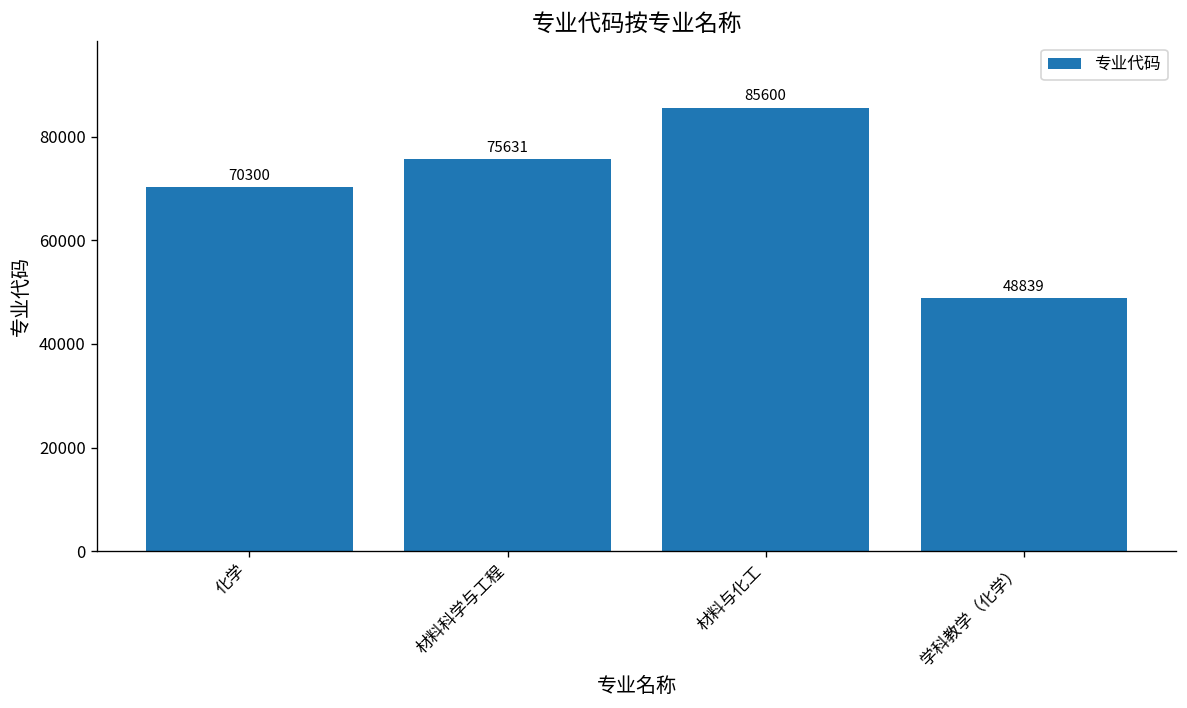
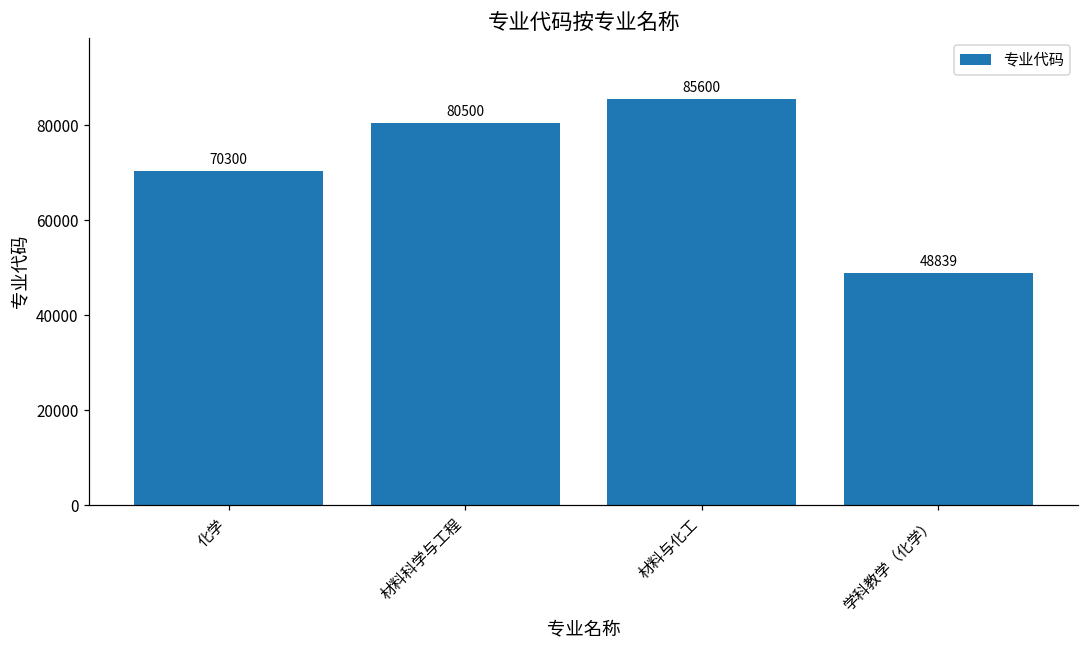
  {
    "化学": 70300,
-   "材料科学与工程": 75631,
+   "材料科学与工程": 80500,
    "材料与化工": 85600,
    "学科教学（化学）": 48839
  }
